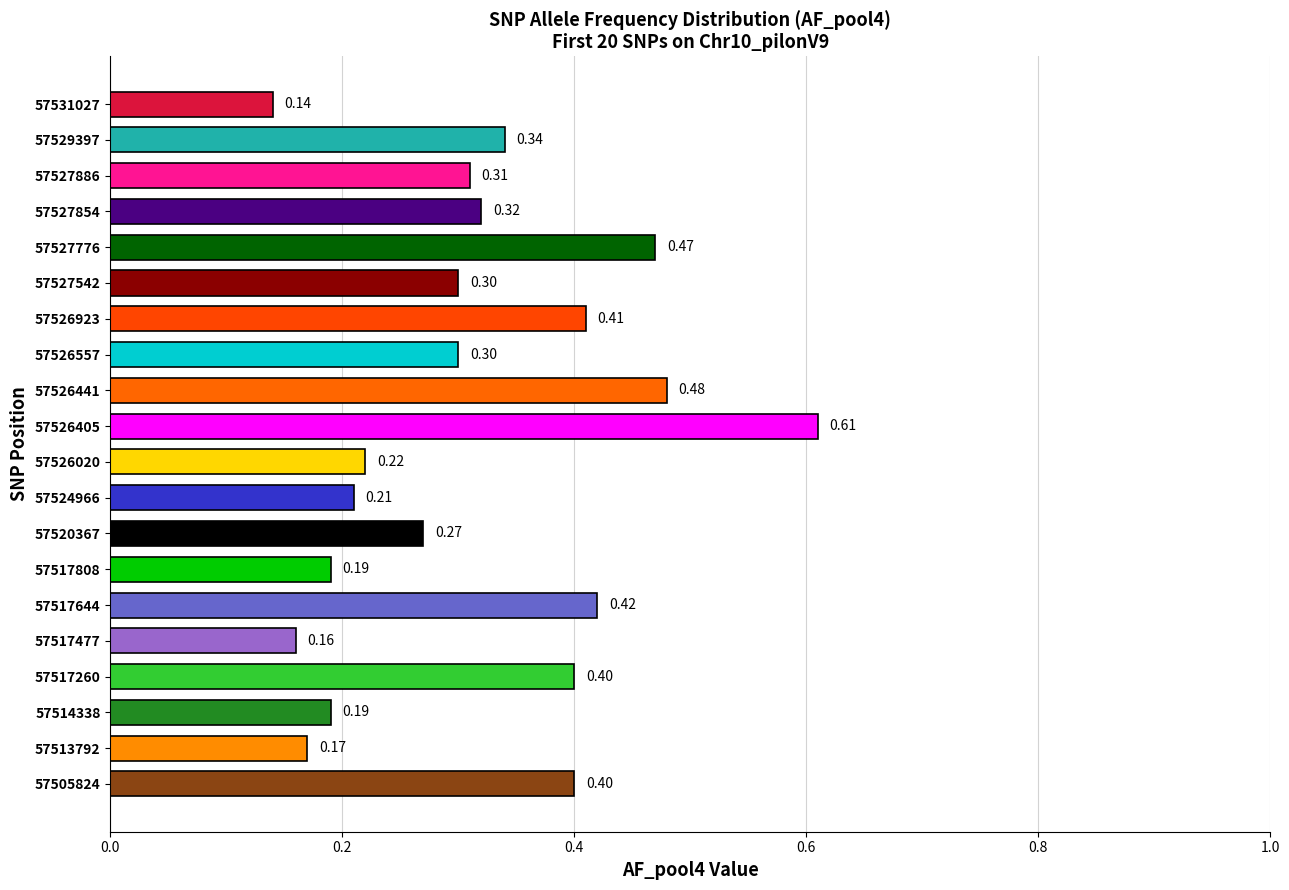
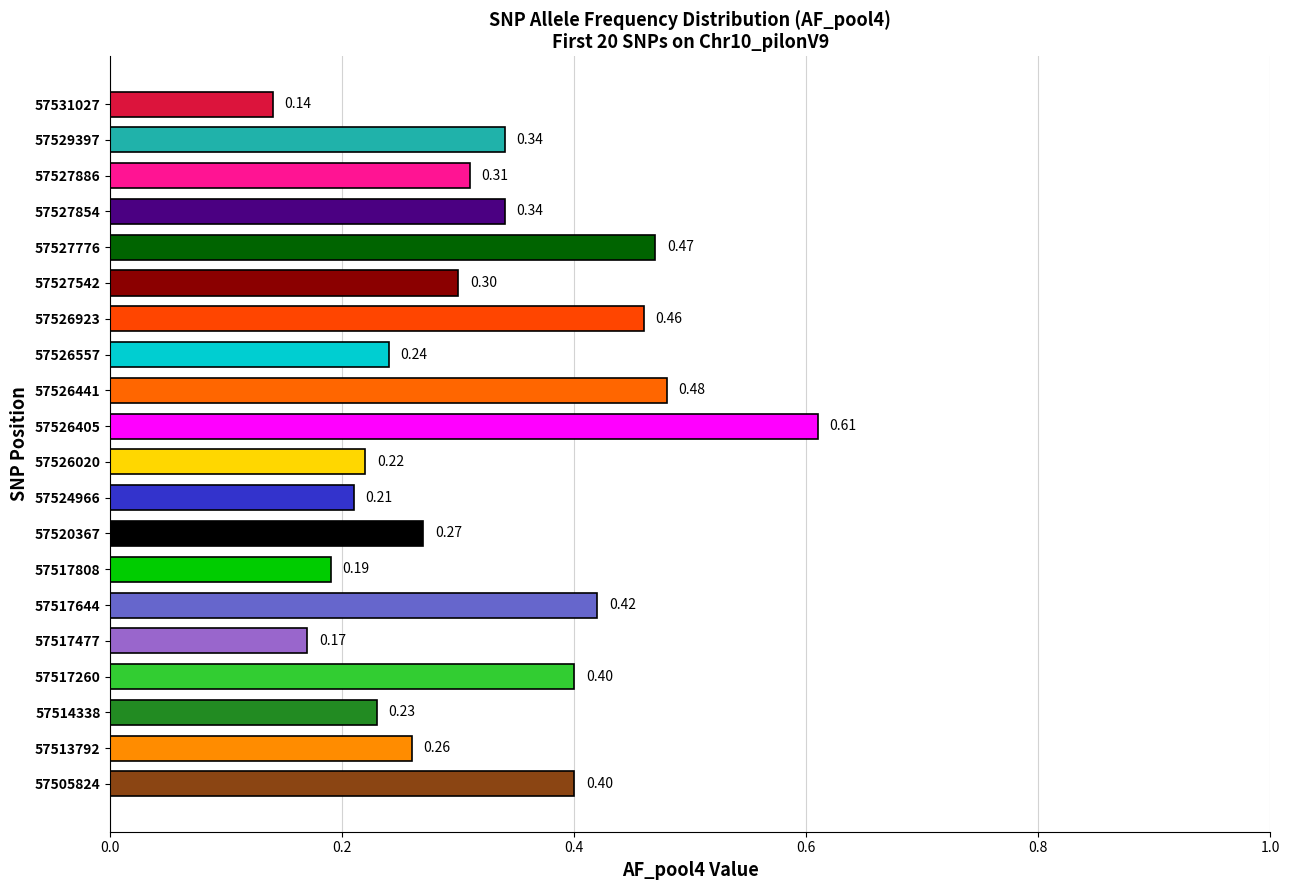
  {
    "57531027": 0.14,
    "57529397": 0.34,
    "57527886": 0.31,
-   "57527854": 0.32,
+   "57527854": 0.34,
    "57527776": 0.47,
    "57527542": 0.30,
-   "57526923": 0.41,
-   "57526557": 0.30,
+   "57526923": 0.46,
+   "57526557": 0.24,
    "57526441": 0.48,
    "57526405": 0.61,
    "57526020": 0.22,
    "57524966": 0.21,
    "57520367": 0.27,
    "57517808": 0.19,
    "57517644": 0.42,
-   "57517477": 0.16,
+   "57517477": 0.17,
    "57517260": 0.40,
-   "57514338": 0.19,
-   "57513792": 0.17,
+   "57514338": 0.23,
+   "57513792": 0.26,
    "57505824": 0.40
  }
